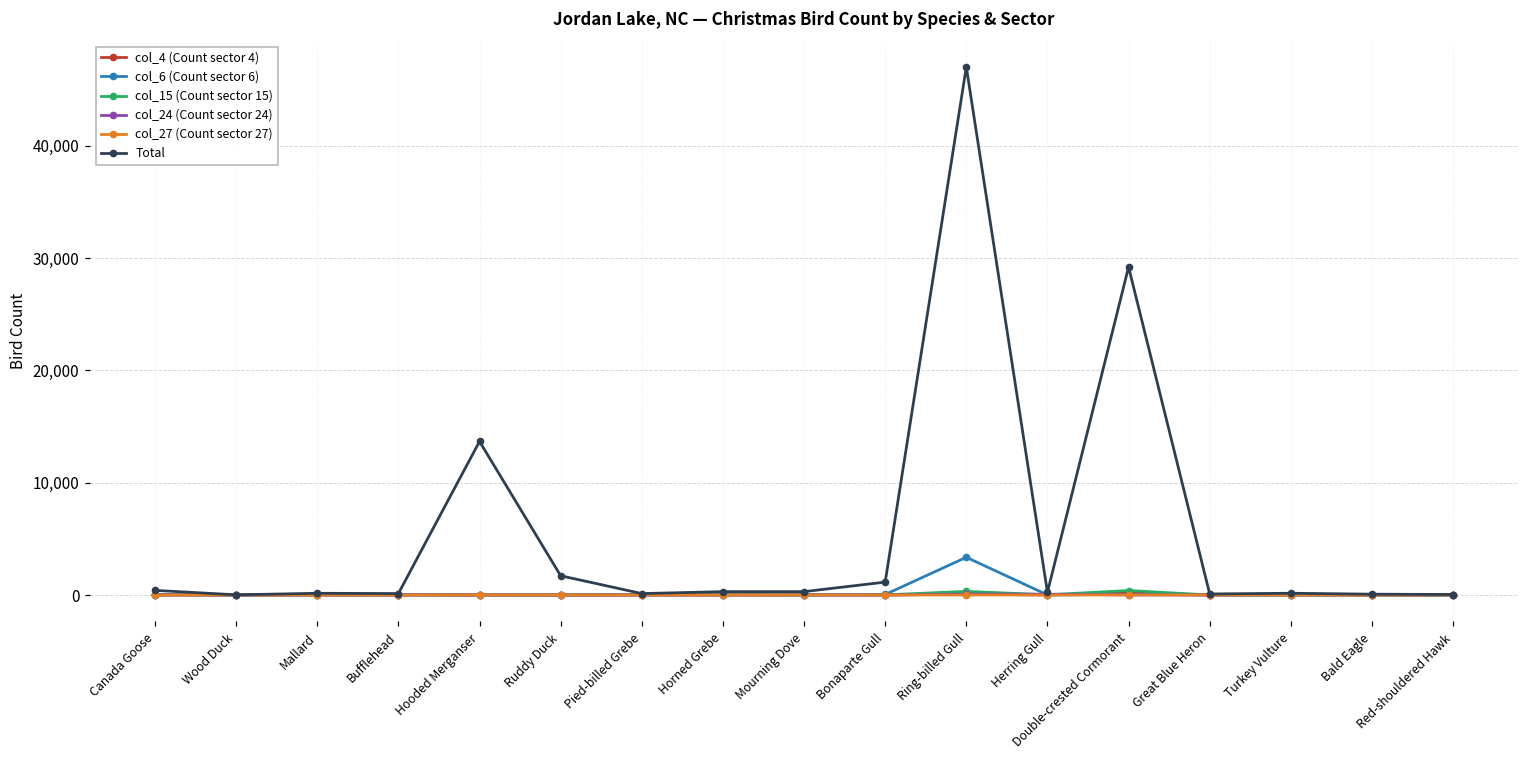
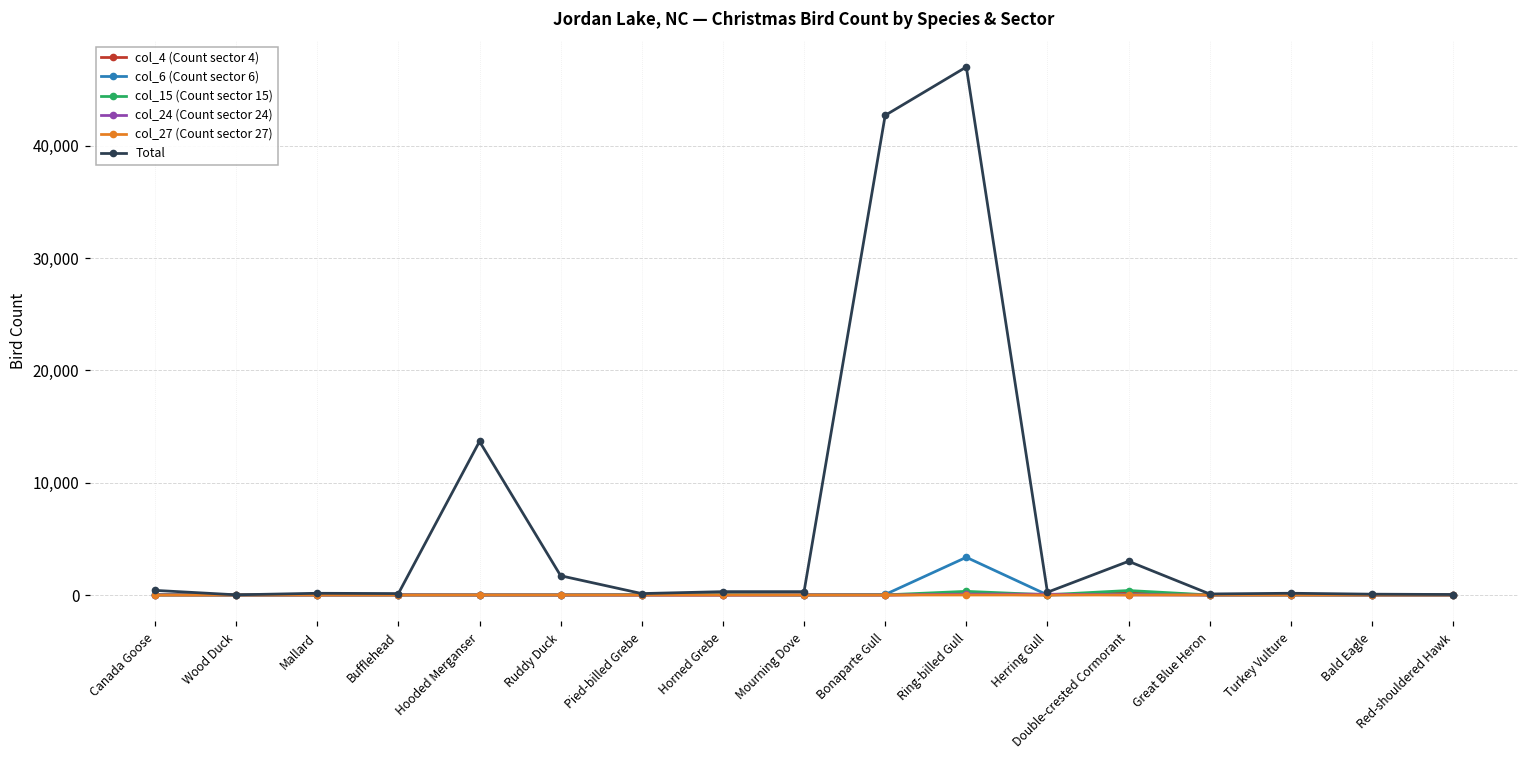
  {
    "col_6 (Count sector 6)": {
      "Ring-billed Gull": "3,400"
    },
    "Total": {
      "Canada Goose": "400",
      "Hooded Merganser": "13,700",
      "Ruddy Duck": "1,700",
      "Mourning Dove": "300",
-     "Bonaparte Gull": "1,100",
+     "Bonaparte Gull": "42,700",
      "Ring-billed Gull": "47,000",
-     "Double-crested Cormorant": "29,200"
+     "Double-crested Cormorant": "3,000"
    }
  }
